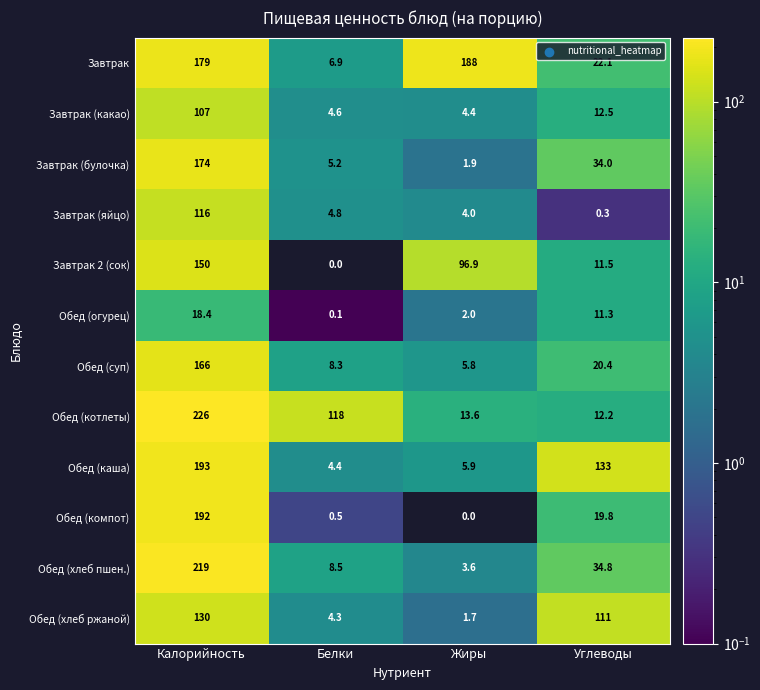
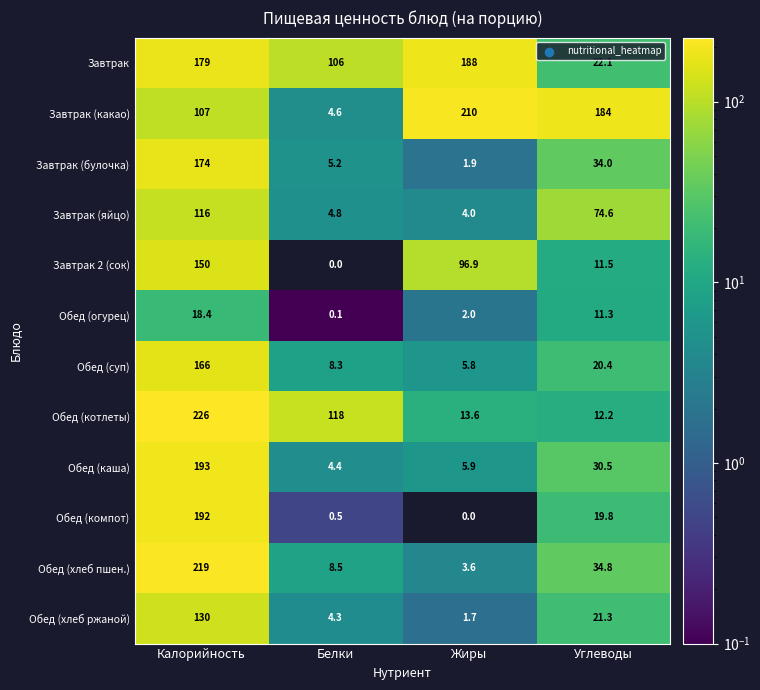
  {
    "Завтрак": {
      "Калорийность": 179,
-     "Белки": 6.9,
+     "Белки": 106,
      "Жиры": 188
    },
    "Завтрак (какао)": {
      "Калорийность": 107,
      "Белки": 4.6,
-     "Жиры": 4.4,
-     "Углеводы": 12.5
+     "Жиры": 210,
+     "Углеводы": 184
    },
    "Завтрак (булочка)": {
      "Калорийность": 174,
      "Белки": 5.2,
      "Жиры": 1.9,
      "Углеводы": 34.0
    },
    "Завтрак (яйцо)": {
      "Калорийность": 116,
      "Белки": 4.8,
      "Жиры": 4.0,
-     "Углеводы": 0.3
+     "Углеводы": 74.6
    },
    "Завтрак 2 (сок)": {
      "Калорийность": 150,
      "Белки": 0.0,
      "Жиры": 96.9,
      "Углеводы": 11.5
    },
    "Обед (огурец)": {
      "Калорийность": 18.4,
      "Белки": 0.1,
      "Жиры": 2.0,
      "Углеводы": 11.3
    },
    "Обед (суп)": {
      "Калорийность": 166,
      "Белки": 8.3,
      "Жиры": 5.8,
      "Углеводы": 20.4
    },
    "Обед (котлеты)": {
      "Калорийность": 226,
      "Белки": 118,
      "Жиры": 13.6,
      "Углеводы": 12.2
    },
    "Обед (каша)": {
      "Калорийность": 193,
      "Белки": 4.4,
      "Жиры": 5.9,
-     "Углеводы": 133
+     "Углеводы": 30.5
    },
    "Обед (компот)": {
      "Калорийность": 192,
      "Белки": 0.5,
      "Жиры": 0.0,
      "Углеводы": 19.8
    },
    "Обед (хлеб пшен.)": {
      "Калорийность": 219,
      "Белки": 8.5,
      "Жиры": 3.6,
      "Углеводы": 34.8
    },
    "Обед (хлеб ржаной)": {
      "Калорийность": 130,
      "Белки": 4.3,
      "Жиры": 1.7,
-     "Углеводы": 111
+     "Углеводы": 21.3
    }
  }
